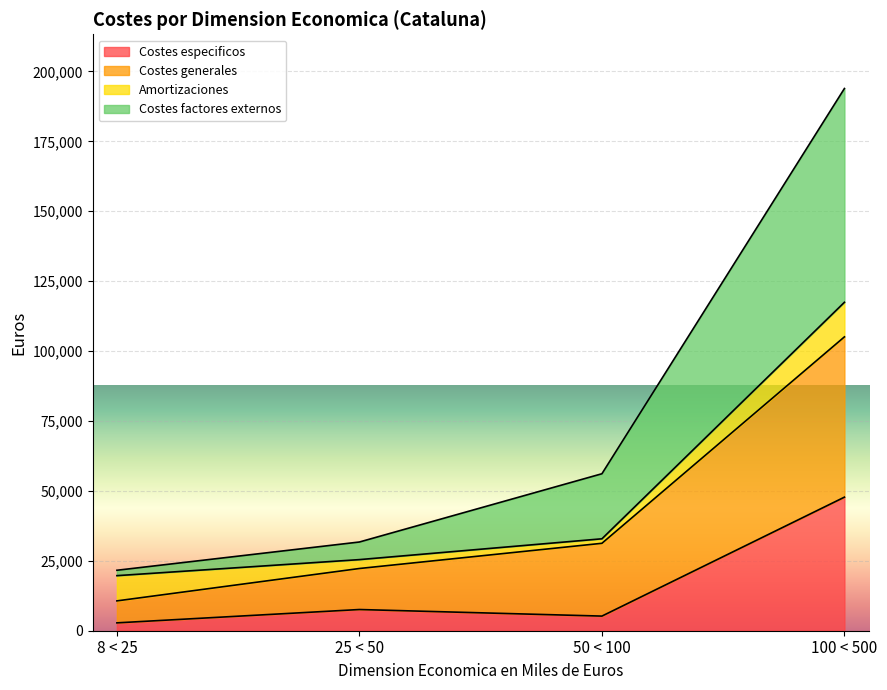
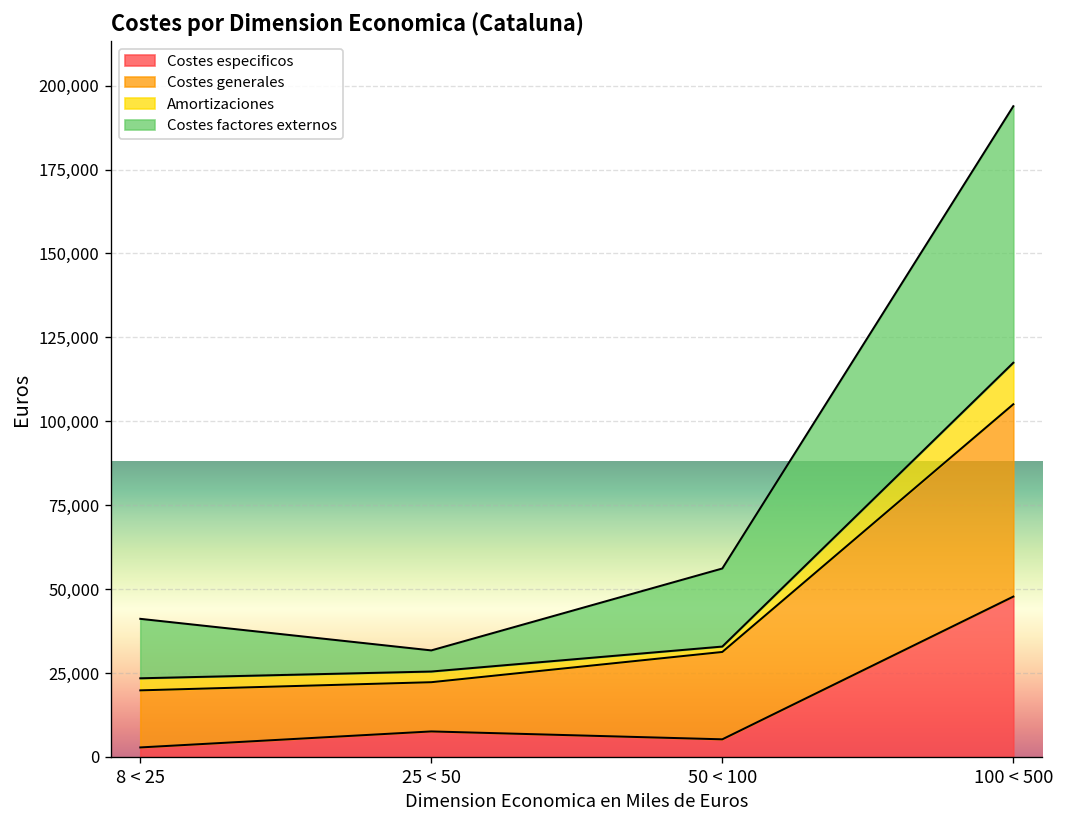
  {
    "Costes especificos": {
      "8 < 25": "3,000",
      "25 < 50": "8,000",
      "50 < 100": "5,000",
      "100 < 500": "48,000"
    },
    "Costes generales": {
-     "8 < 25": "8,000",
+     "8 < 25": "17,000",
      "25 < 50": "15,000",
      "50 < 100": "26,000",
      "100 < 500": "57,000"
    },
    "Amortizaciones": {
-     "8 < 25": "9,000",
+     "8 < 25": "4,000",
      "25 < 50": "3,000",
      "50 < 100": "2,000",
      "100 < 500": "12,000"
    },
    "Costes factores externos": {
-     "8 < 25": "2,000",
+     "8 < 25": "18,000",
      "25 < 50": "6,000",
      "50 < 100": "23,000",
      "100 < 500": "76,000"
    }
  }
